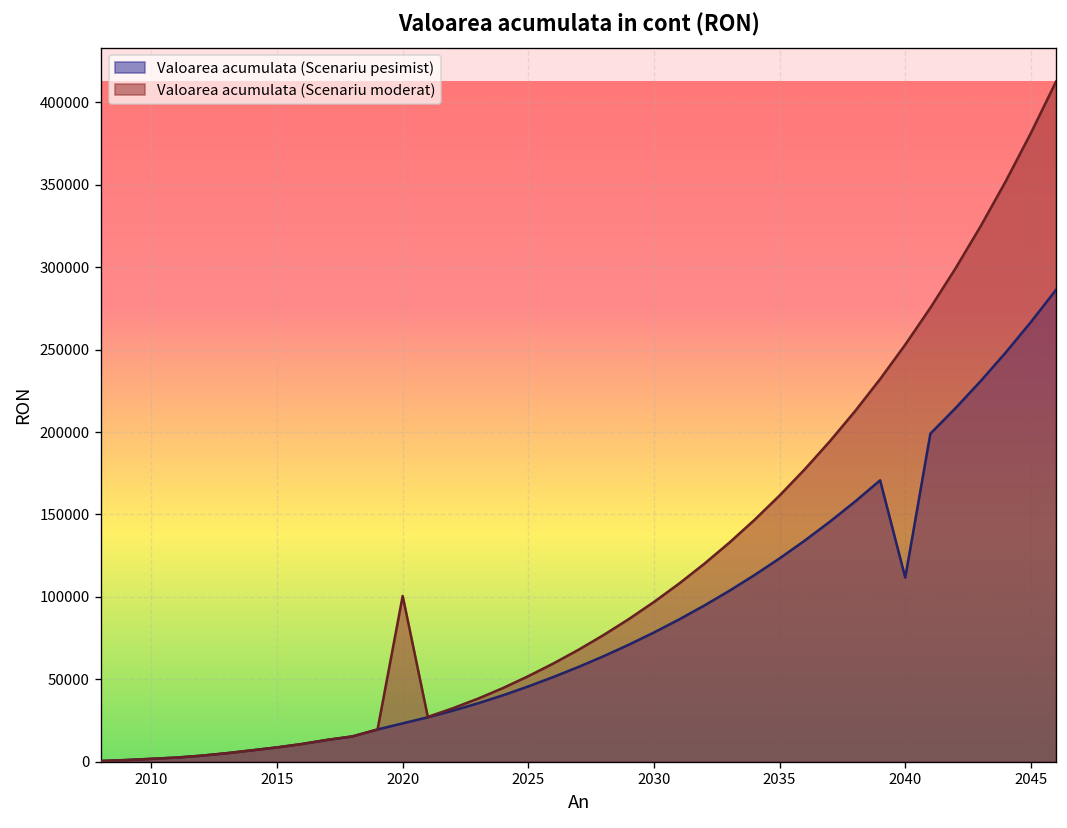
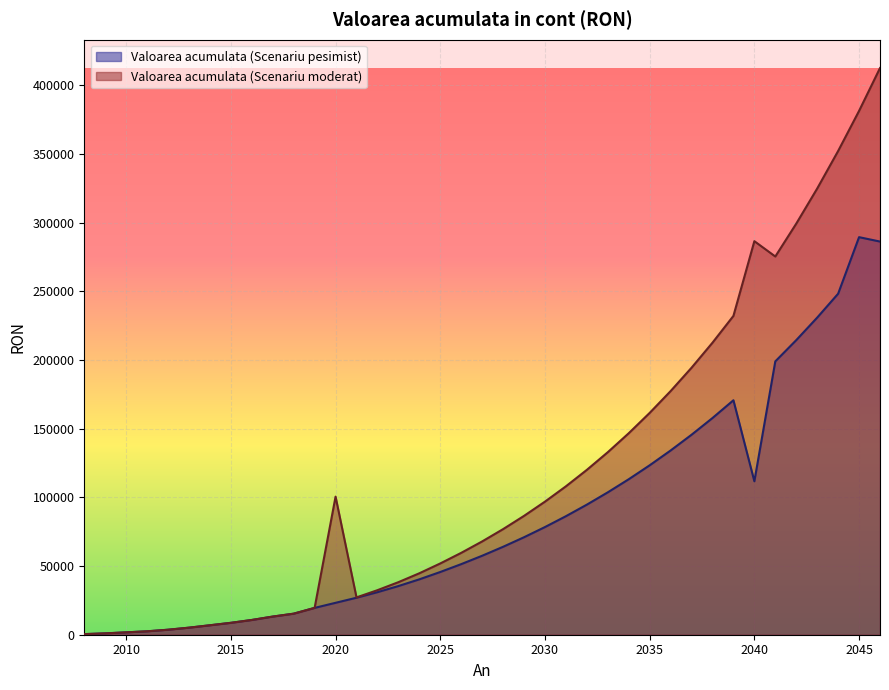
  {
    "Valoarea acumulata (Scenariu pesimist)": {
      "2020": 23000,
      "2025": 46000,
      "2030": 78000,
      "2035": 123000,
      "2040": 112000,
-     "2045": 267000
+     "2045": 289000
    },
    "Valoarea acumulata (Scenariu moderat)": {
      "2020": 101000,
      "2025": 52000,
      "2030": 97000,
      "2035": 161000,
-     "2040": 253000,
+     "2040": 287000,
      "2045": 381000
    }
  }
